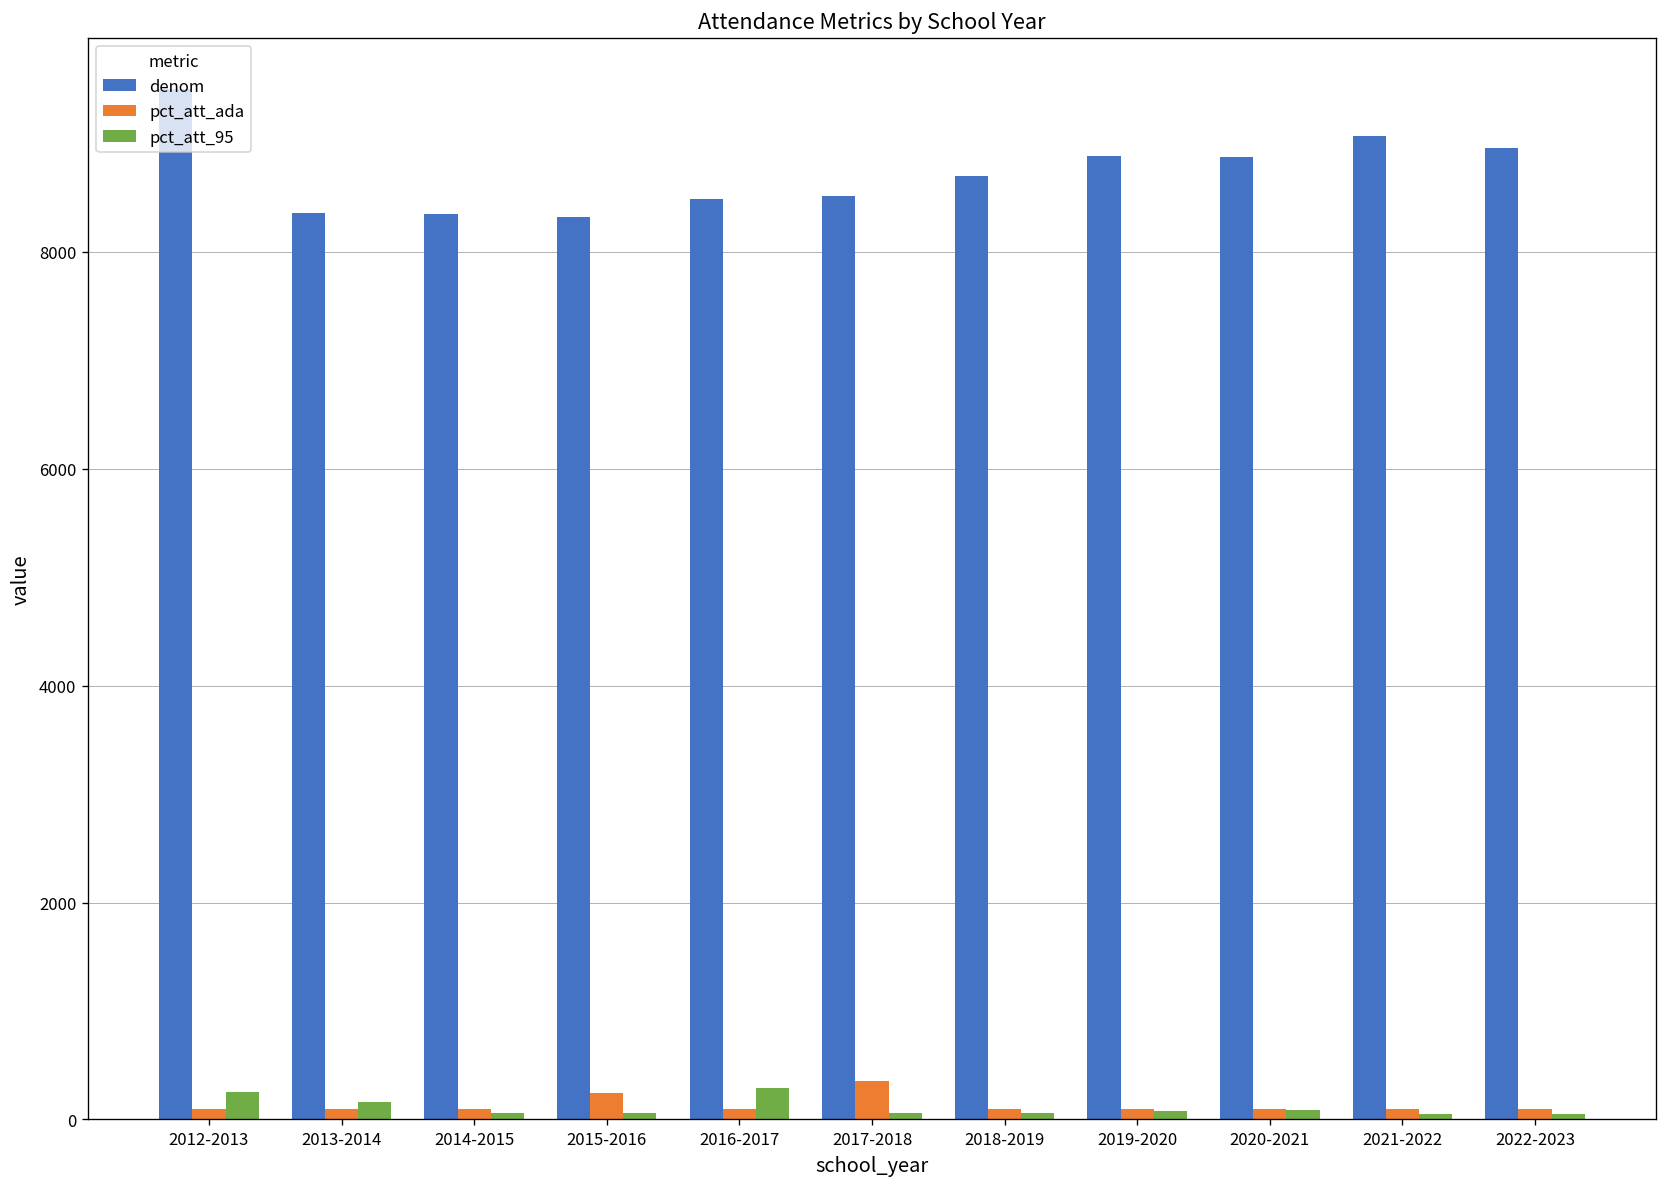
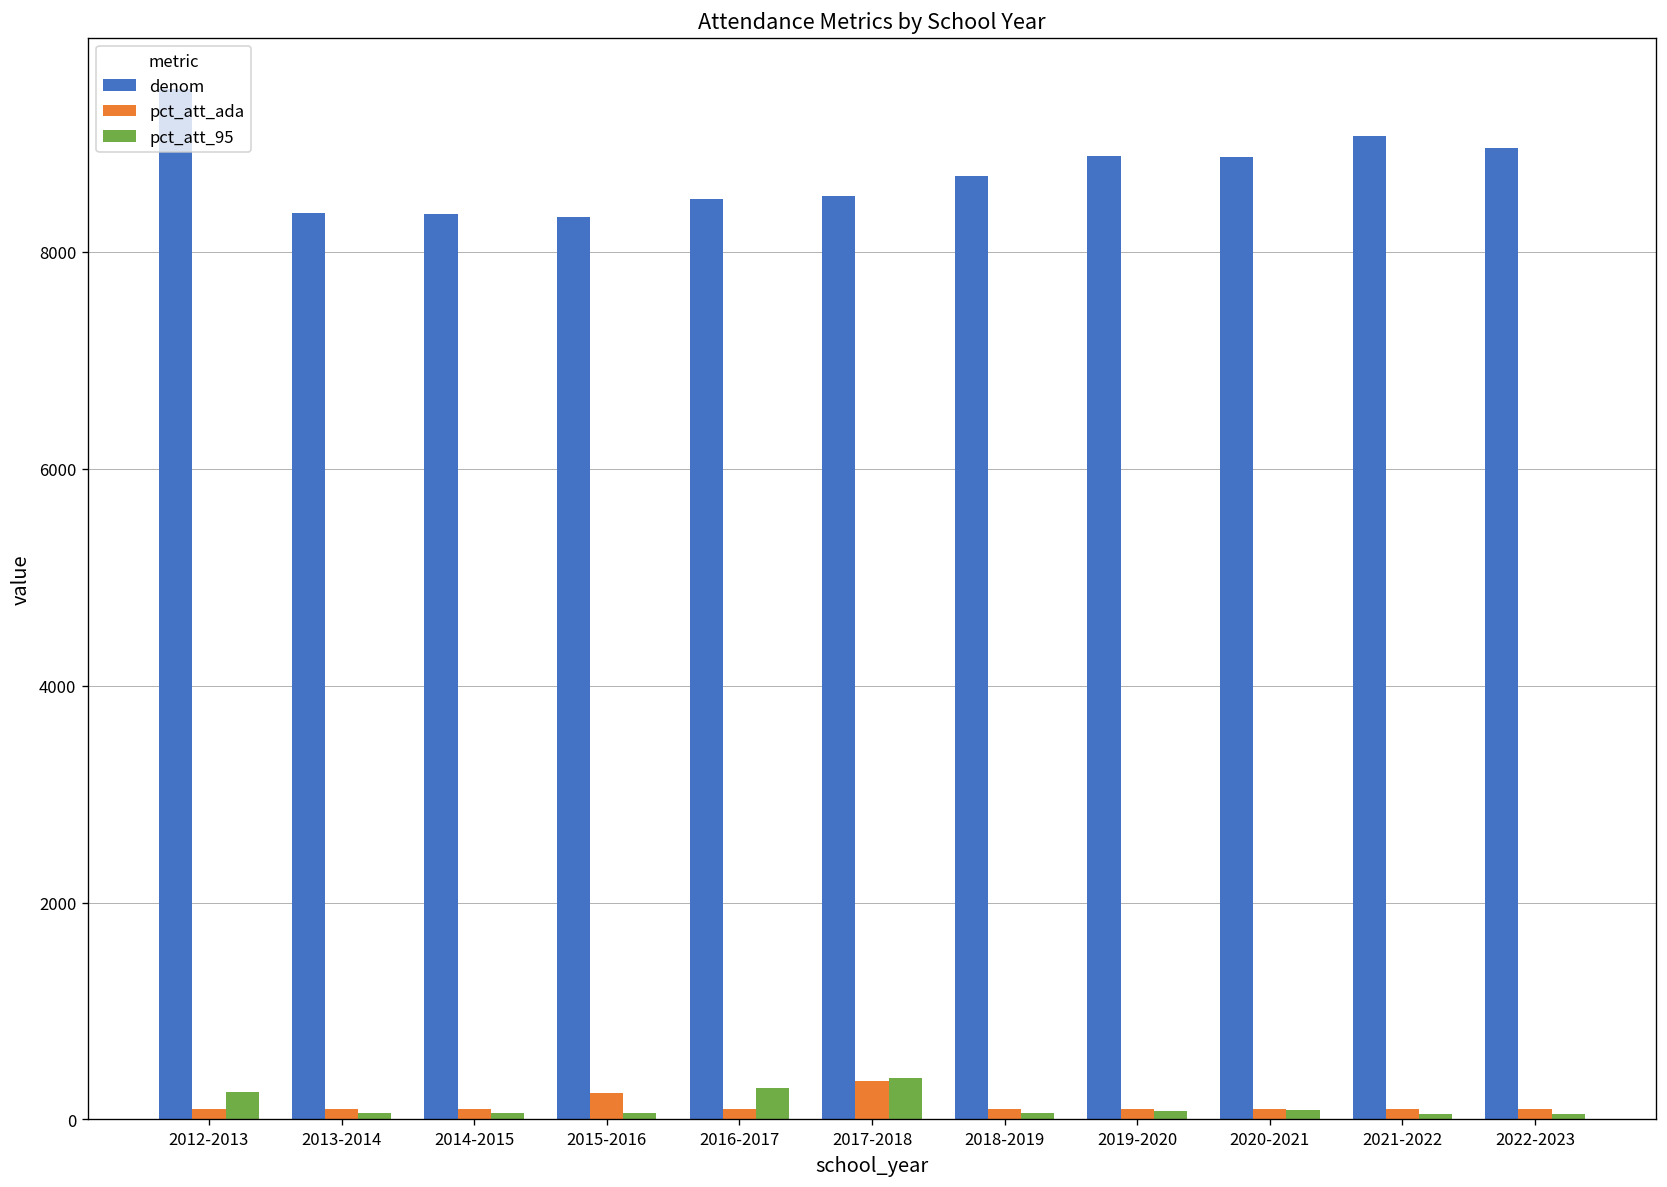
  {
    "denom": {
      "2013-2014": 8400,
      "2014-2015": 8300,
      "2015-2016": 8300,
      "2016-2017": 8500,
      "2017-2018": 8500,
      "2018-2019": 8700,
      "2019-2020": 8900,
      "2020-2021": 8900,
      "2021-2022": 9100,
      "2022-2023": 9000
    },
    "pct_att_ada": {
      "2012-2013": 100,
      "2013-2014": 100,
      "2014-2015": 100,
      "2015-2016": 200,
      "2016-2017": 100,
      "2017-2018": 400,
      "2018-2019": 100,
      "2019-2020": 100,
      "2020-2021": 100,
      "2021-2022": 100,
      "2022-2023": 100
    },
    "pct_att_95": {
      "2012-2013": 300,
-     "2013-2014": 200,
+     "2013-2014": 100,
      "2014-2015": 100,
      "2015-2016": 100,
      "2016-2017": 300,
-     "2017-2018": 100,
+     "2017-2018": 400,
      "2018-2019": 100,
      "2019-2020": 100,
      "2020-2021": 100,
      "2021-2022": 100,
      "2022-2023": 100
    }
  }
